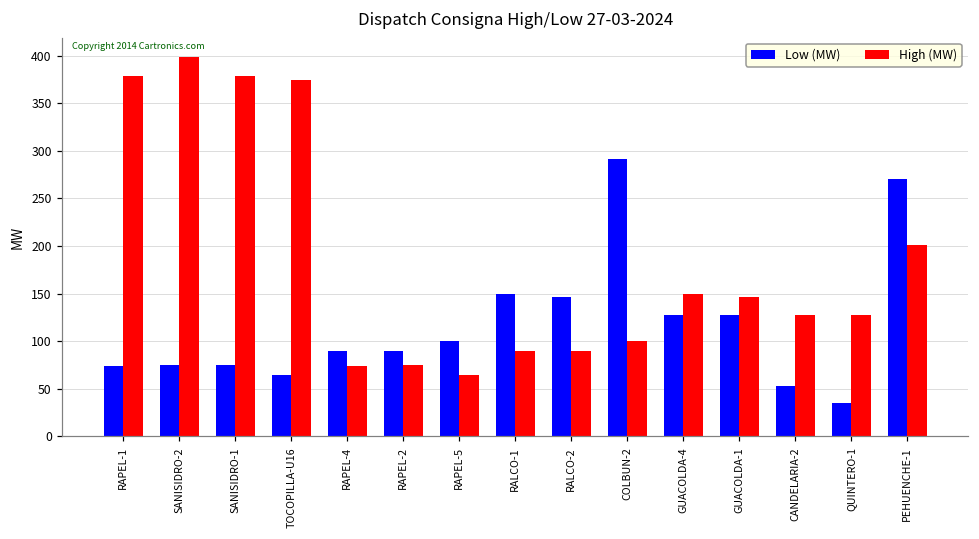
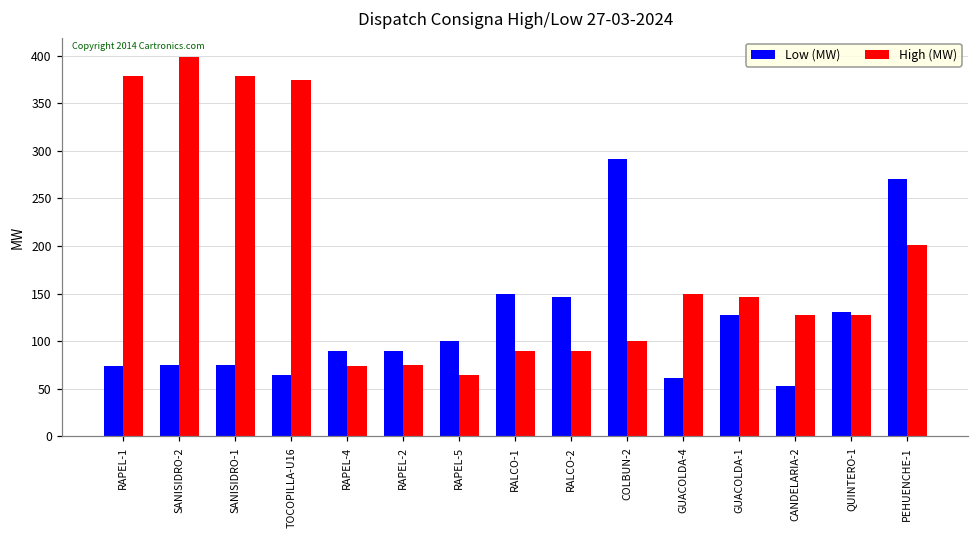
  {
    "Low (MW)": {
      "RAPEL-1": 70,
      "SANISIDRO-2": 80,
      "SANISIDRO-1": 80,
      "TOCOPILLA-U16": 70,
      "RAPEL-4": 90,
      "RAPEL-2": 90,
      "RAPEL-5": 100,
      "RALCO-1": 150,
      "RALCO-2": 150,
      "COLBUN-2": 290,
-     "GUACOLDA-4": 130,
+     "GUACOLDA-4": 60,
      "GUACOLDA-1": 130,
      "CANDELARIA-2": 50,
-     "QUINTERO-1": 40,
+     "QUINTERO-1": 130,
      "PEHUENCHE-1": 270
    },
    "High (MW)": {
      "RAPEL-1": 380,
      "SANISIDRO-1": 380,
      "TOCOPILLA-U16": 370,
      "RAPEL-4": 70,
      "RAPEL-2": 80,
      "RAPEL-5": 70,
      "RALCO-1": 90,
      "RALCO-2": 90,
      "COLBUN-2": 100,
      "GUACOLDA-4": 150,
      "GUACOLDA-1": 150,
      "CANDELARIA-2": 130,
      "QUINTERO-1": 130,
      "PEHUENCHE-1": 200
    }
  }
